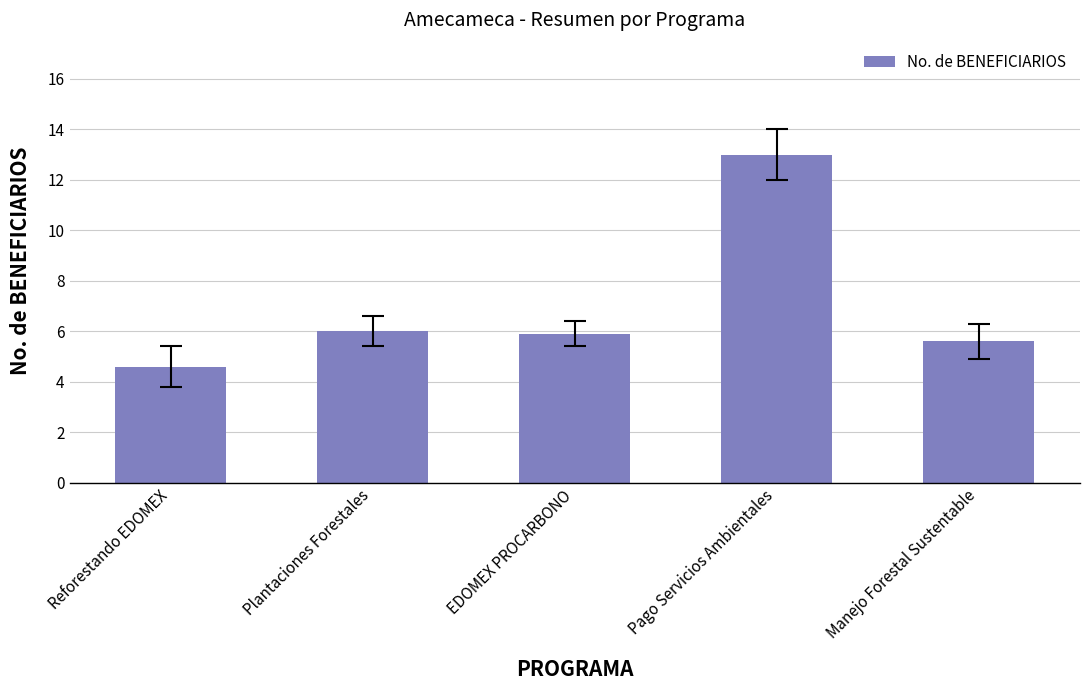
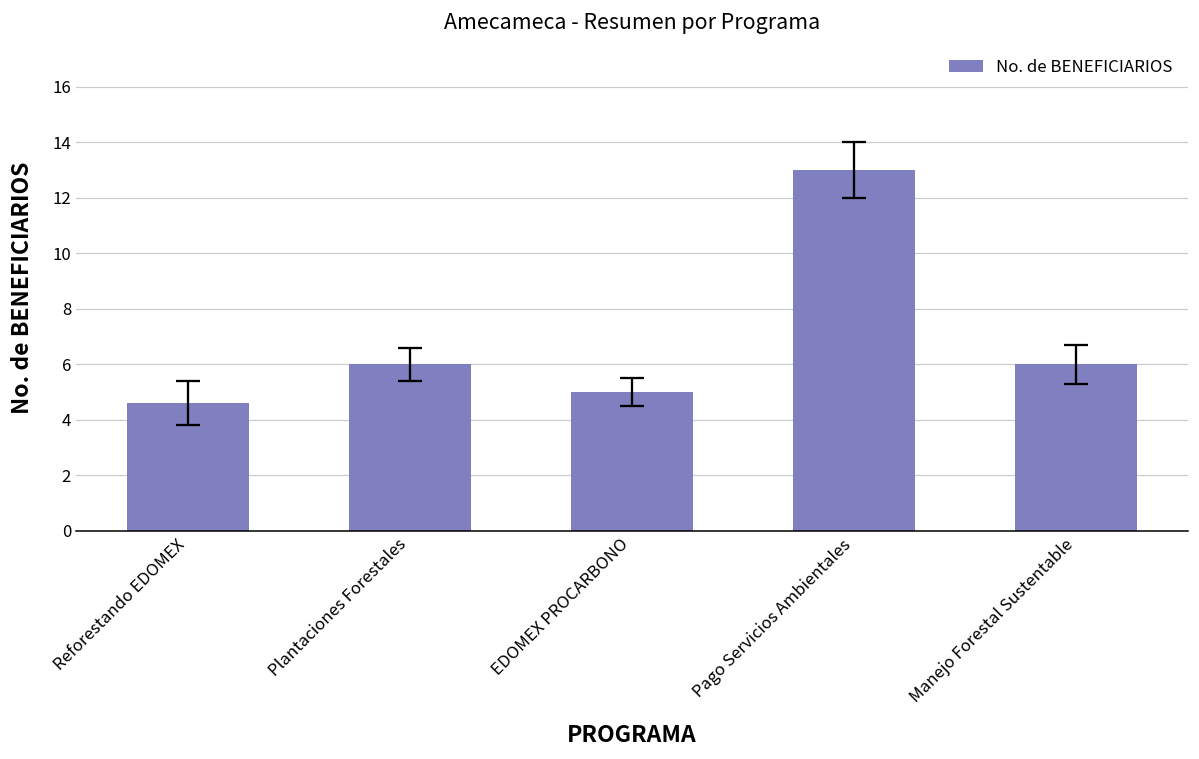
  {
    "No. de BENEFICIARIOS": {
      "Reforestando EDOMEX": 4.6,
      "Plantaciones Forestales": 6.0,
-     "EDOMEX PROCARBONO": 5.9,
+     "EDOMEX PROCARBONO": 5.0,
      "Pago Servicios Ambientales": 13.0,
-     "Manejo Forestal Sustentable": 5.6
+     "Manejo Forestal Sustentable": 6.0
    }
  }
